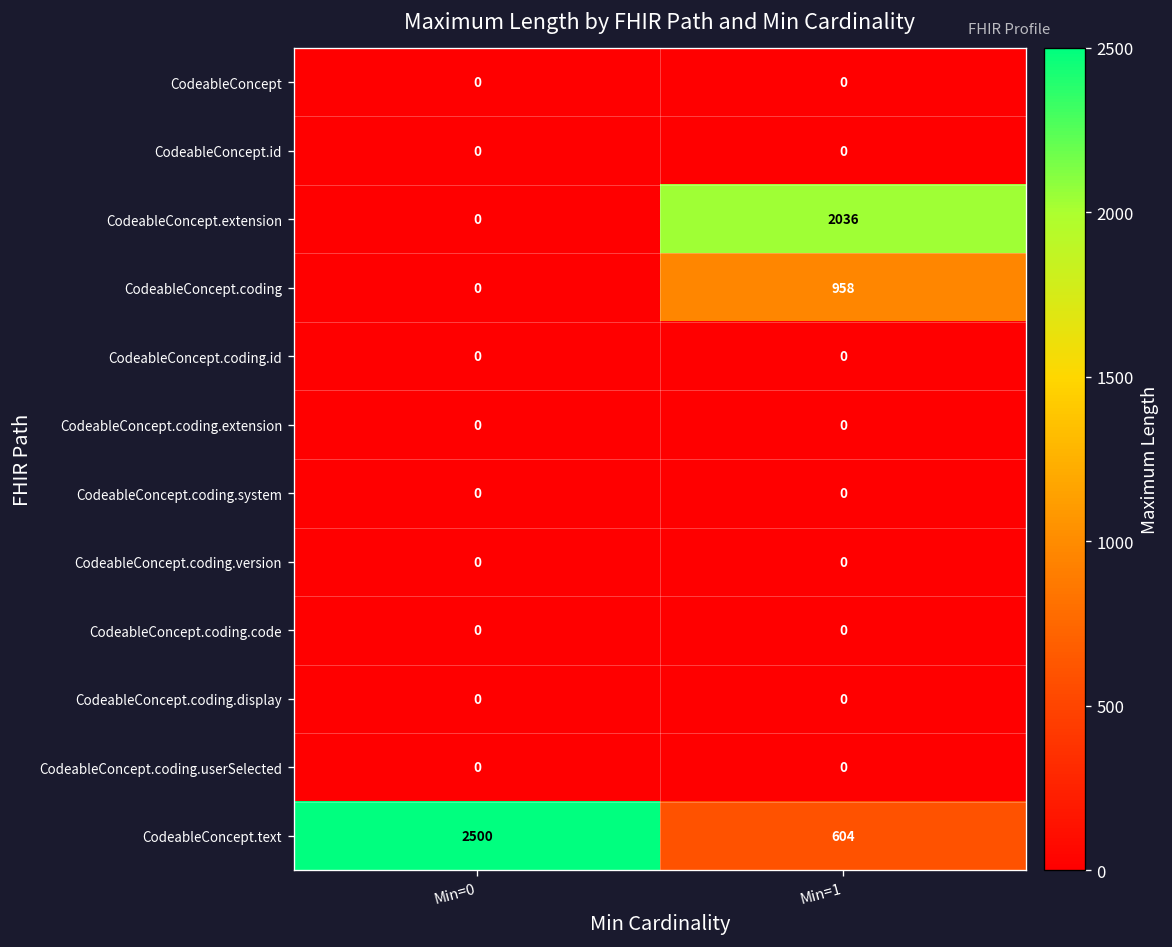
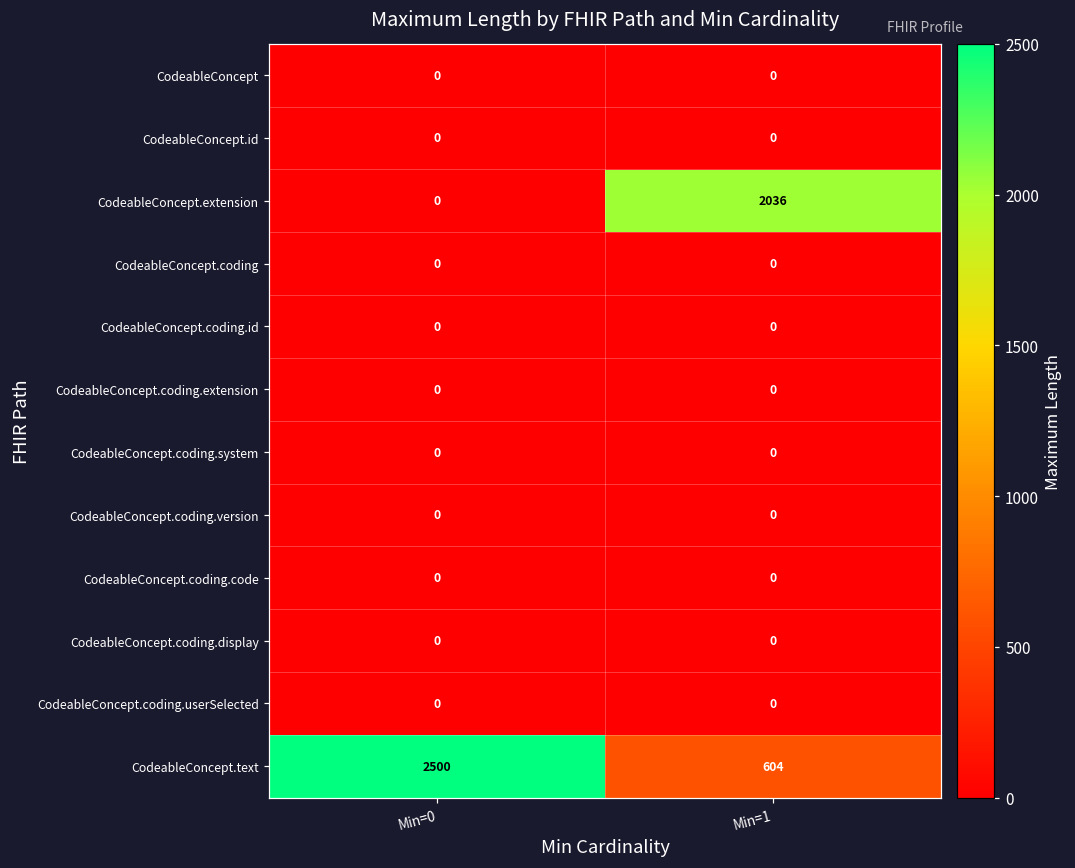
  {
    "CodeableConcept": {
      "Min=0": 0,
      "Min=1": 0
    },
    "CodeableConcept.id": {
      "Min=0": 0,
      "Min=1": 0
    },
    "CodeableConcept.extension": {
      "Min=0": 0,
      "Min=1": 2036
    },
    "CodeableConcept.coding": {
      "Min=0": 0,
-     "Min=1": 958
+     "Min=1": 0
    },
    "CodeableConcept.coding.id": {
      "Min=0": 0,
      "Min=1": 0
    },
    "CodeableConcept.coding.extension": {
      "Min=0": 0,
      "Min=1": 0
    },
    "CodeableConcept.coding.system": {
      "Min=0": 0,
      "Min=1": 0
    },
    "CodeableConcept.coding.version": {
      "Min=0": 0,
      "Min=1": 0
    },
    "CodeableConcept.coding.code": {
      "Min=0": 0,
      "Min=1": 0
    },
    "CodeableConcept.coding.display": {
      "Min=0": 0,
      "Min=1": 0
    },
    "CodeableConcept.coding.userSelected": {
      "Min=0": 0,
      "Min=1": 0
    },
    "CodeableConcept.text": {
      "Min=0": 2500,
      "Min=1": 604
    }
  }
